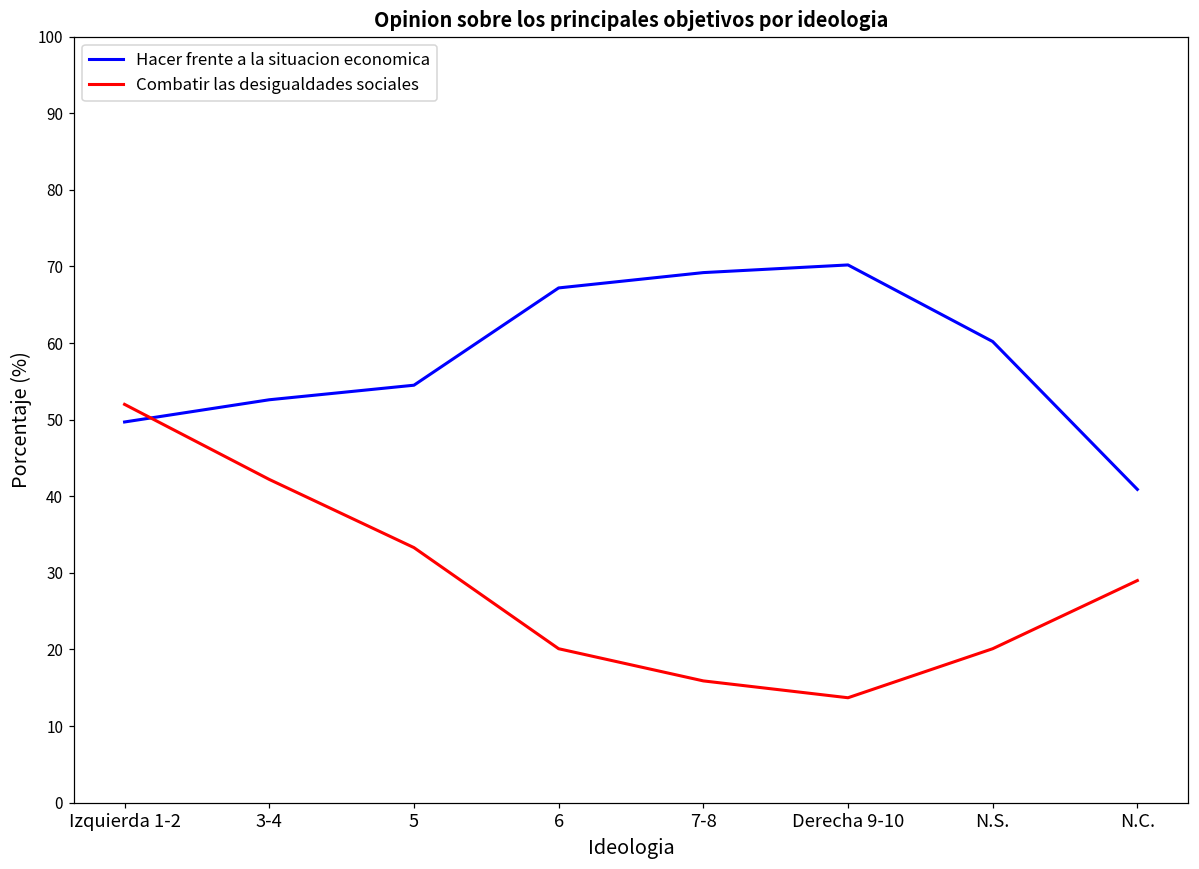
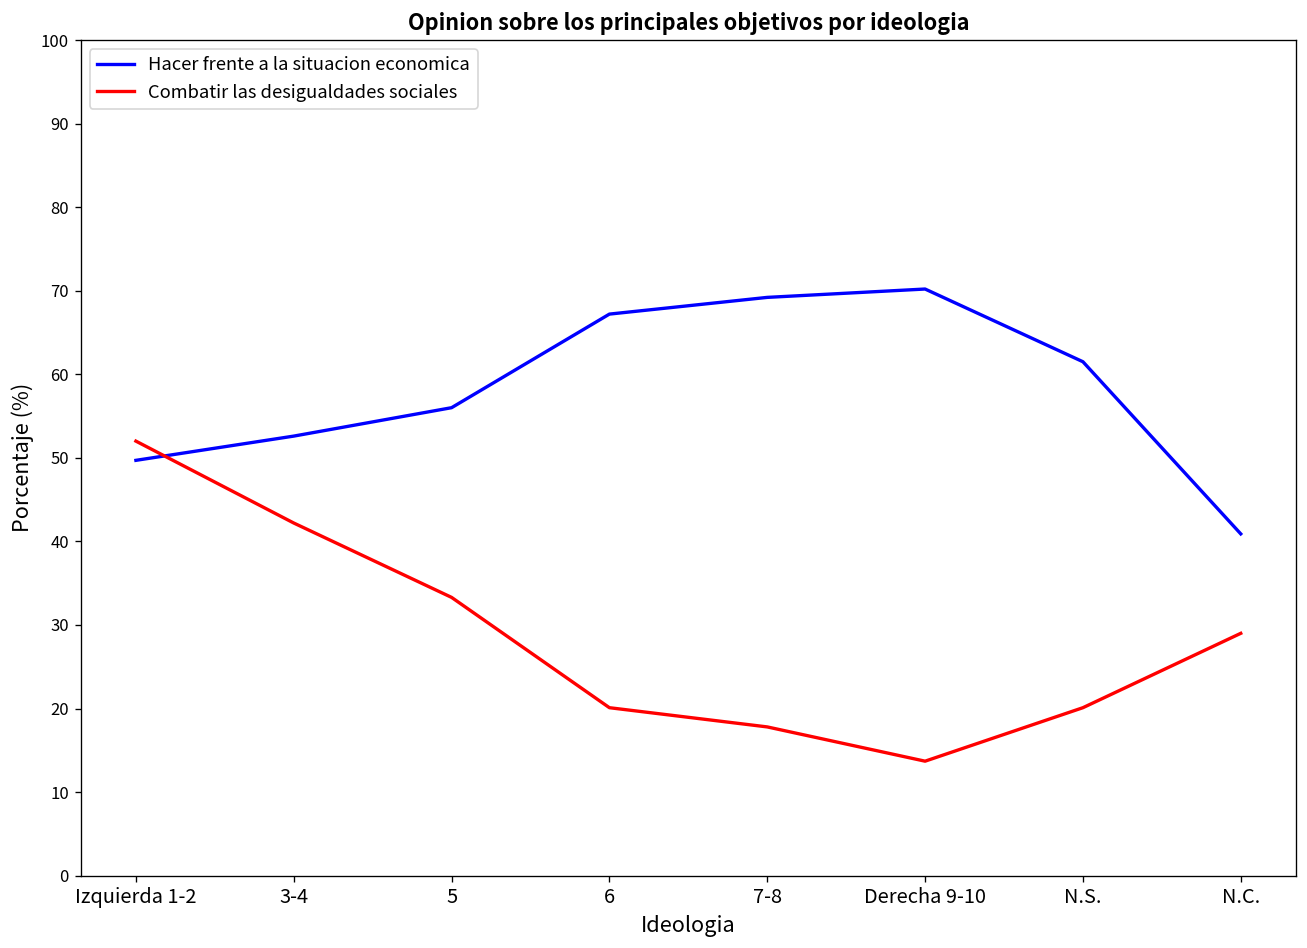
  {
    "Hacer frente a la situacion economica": {
      "Izquierda 1-2": 50,
      "3-4": 53,
-     "5": 55,
+     "5": 56,
      "6": 67,
      "7-8": 69,
      "Derecha 9-10": 70,
-     "N.S.": 60,
+     "N.S.": 62,
      "N.C.": 41
    },
    "Combatir las desigualdades sociales": {
      "Izquierda 1-2": 52,
      "3-4": 42,
      "5": 33,
      "6": 20,
-     "7-8": 16,
+     "7-8": 18,
      "Derecha 9-10": 14,
      "N.S.": 20,
      "N.C.": 29
    }
  }
